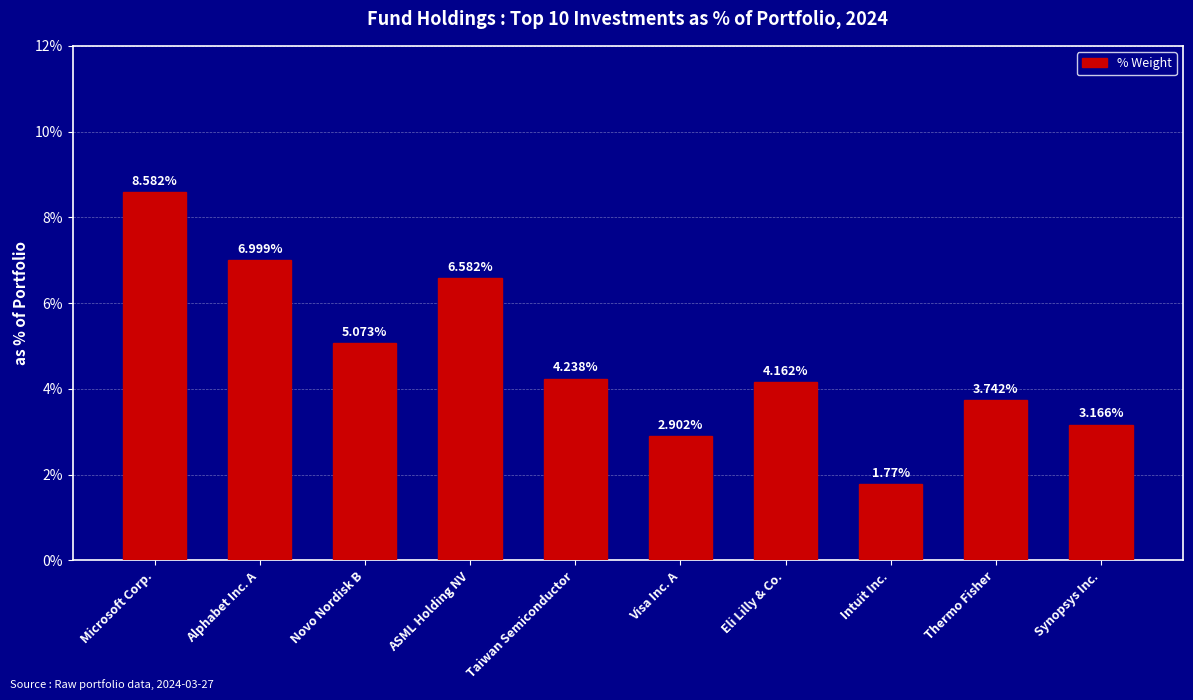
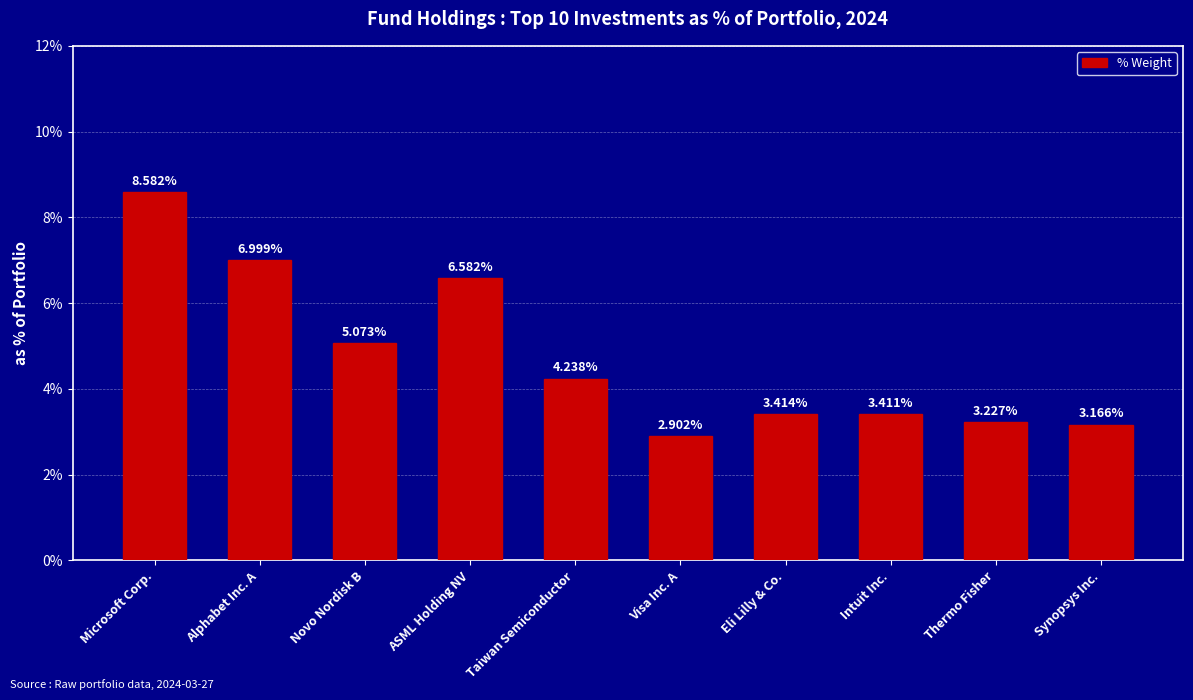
  {
    "Microsoft Corp.": "8.582%",
    "Alphabet Inc. A": "6.999%",
    "Novo Nordisk B": "5.073%",
    "ASML Holding NV": "6.582%",
    "Taiwan Semiconductor": "4.238%",
    "Visa Inc. A": "2.902%",
-   "Eli Lilly & Co.": "4.162%",
-   "Intuit Inc.": "1.77%",
-   "Thermo Fisher": "3.742%",
+   "Eli Lilly & Co.": "3.414%",
+   "Intuit Inc.": "3.411%",
+   "Thermo Fisher": "3.227%",
    "Synopsys Inc.": "3.166%"
  }
